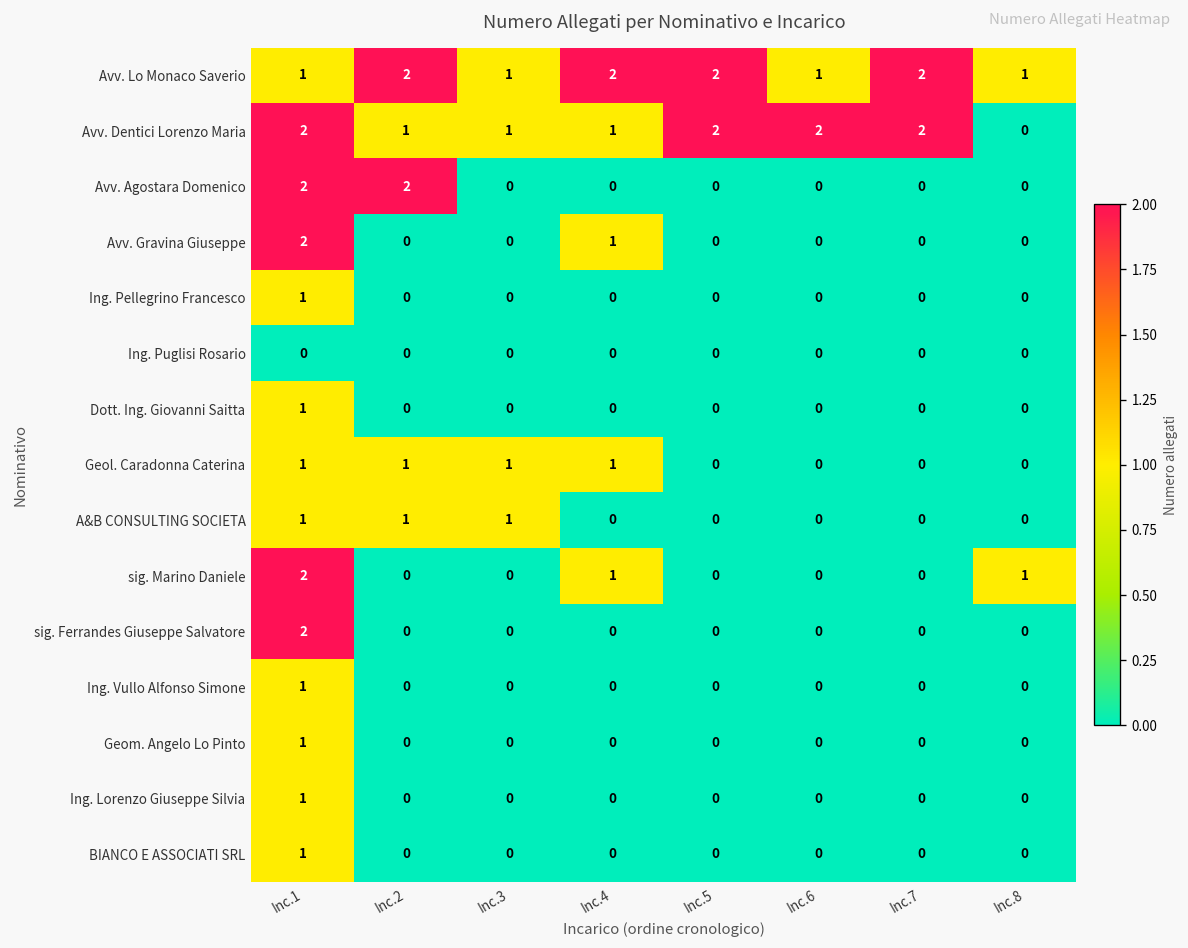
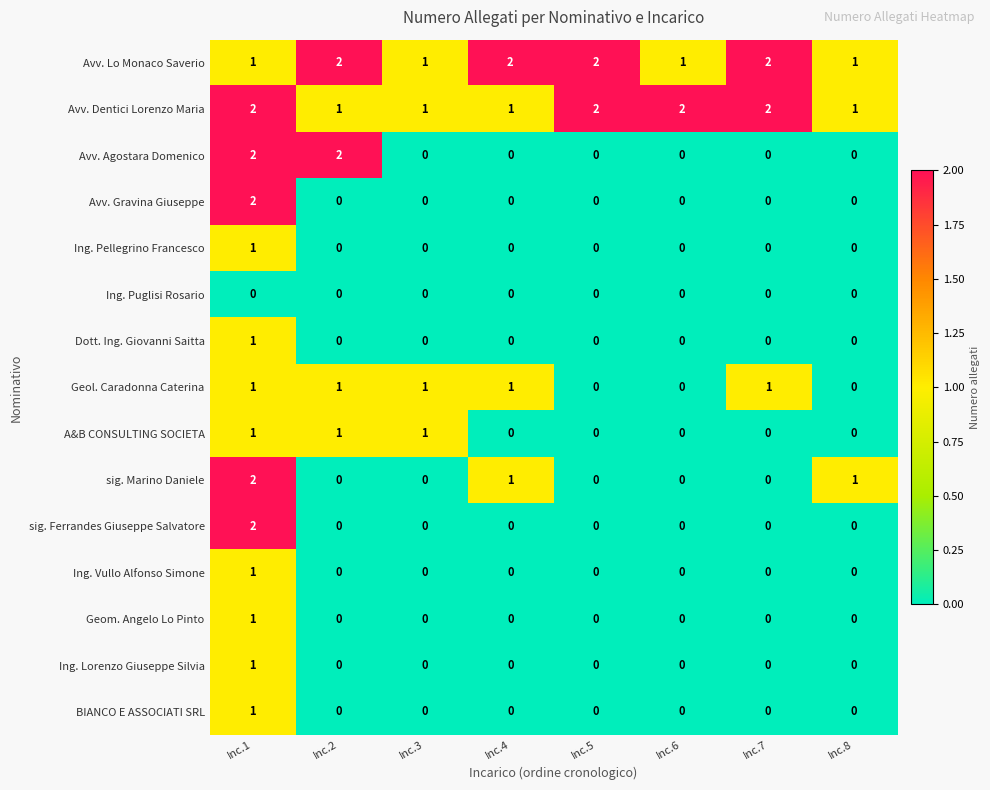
  {
    "Avv. Lo Monaco Saverio": {
      "Inc.1": 1,
      "Inc.2": 2,
      "Inc.3": 1,
      "Inc.4": 2,
      "Inc.5": 2,
      "Inc.6": 1,
      "Inc.7": 2,
      "Inc.8": 1
    },
    "Avv. Dentici Lorenzo Maria": {
      "Inc.1": 2,
      "Inc.2": 1,
      "Inc.3": 1,
      "Inc.4": 1,
      "Inc.5": 2,
      "Inc.6": 2,
      "Inc.7": 2,
-     "Inc.8": 0
+     "Inc.8": 1
    },
    "Avv. Agostara Domenico": {
      "Inc.1": 2,
      "Inc.2": 2,
      "Inc.3": 0,
      "Inc.4": 0,
      "Inc.5": 0,
      "Inc.6": 0,
      "Inc.7": 0,
      "Inc.8": 0
    },
    "Avv. Gravina Giuseppe": {
      "Inc.1": 2,
      "Inc.2": 0,
      "Inc.3": 0,
-     "Inc.4": 1,
+     "Inc.4": 0,
      "Inc.5": 0,
      "Inc.6": 0,
      "Inc.7": 0,
      "Inc.8": 0
    },
    "Ing. Pellegrino Francesco": {
      "Inc.1": 1,
      "Inc.2": 0,
      "Inc.3": 0,
      "Inc.4": 0,
      "Inc.5": 0,
      "Inc.6": 0,
      "Inc.7": 0,
      "Inc.8": 0
    },
    "Ing. Puglisi Rosario": {
      "Inc.1": 0,
      "Inc.2": 0,
      "Inc.3": 0,
      "Inc.4": 0,
      "Inc.5": 0,
      "Inc.6": 0,
      "Inc.7": 0,
      "Inc.8": 0
    },
    "Dott. Ing. Giovanni Saitta": {
      "Inc.1": 1,
      "Inc.2": 0,
      "Inc.3": 0,
      "Inc.4": 0,
      "Inc.5": 0,
      "Inc.6": 0,
      "Inc.7": 0,
      "Inc.8": 0
    },
    "Geol. Caradonna Caterina": {
      "Inc.1": 1,
      "Inc.2": 1,
      "Inc.3": 1,
      "Inc.4": 1,
      "Inc.5": 0,
      "Inc.6": 0,
-     "Inc.7": 0,
+     "Inc.7": 1,
      "Inc.8": 0
    },
    "A&B CONSULTING SOCIETA": {
      "Inc.1": 1,
      "Inc.2": 1,
      "Inc.3": 1,
      "Inc.4": 0,
      "Inc.5": 0,
      "Inc.6": 0,
      "Inc.7": 0,
      "Inc.8": 0
    },
    "sig. Marino Daniele": {
      "Inc.1": 2,
      "Inc.2": 0,
      "Inc.3": 0,
      "Inc.4": 1,
      "Inc.5": 0,
      "Inc.6": 0,
      "Inc.7": 0,
      "Inc.8": 1
    },
    "sig. Ferrandes Giuseppe Salvatore": {
      "Inc.1": 2,
      "Inc.2": 0,
      "Inc.3": 0,
      "Inc.4": 0,
      "Inc.5": 0,
      "Inc.6": 0,
      "Inc.7": 0,
      "Inc.8": 0
    },
    "Ing. Vullo Alfonso Simone": {
      "Inc.1": 1,
      "Inc.2": 0,
      "Inc.3": 0,
      "Inc.4": 0,
      "Inc.5": 0,
      "Inc.6": 0,
      "Inc.7": 0,
      "Inc.8": 0
    },
    "Geom. Angelo Lo Pinto": {
      "Inc.1": 1,
      "Inc.2": 0,
      "Inc.3": 0,
      "Inc.4": 0,
      "Inc.5": 0,
      "Inc.6": 0,
      "Inc.7": 0,
      "Inc.8": 0
    },
    "Ing. Lorenzo Giuseppe Silvia": {
      "Inc.1": 1,
      "Inc.2": 0,
      "Inc.3": 0,
      "Inc.4": 0,
      "Inc.5": 0,
      "Inc.6": 0,
      "Inc.7": 0,
      "Inc.8": 0
    },
    "BIANCO E ASSOCIATI SRL": {
      "Inc.1": 1,
      "Inc.2": 0,
      "Inc.3": 0,
      "Inc.4": 0,
      "Inc.5": 0,
      "Inc.6": 0,
      "Inc.7": 0,
      "Inc.8": 0
    }
  }
